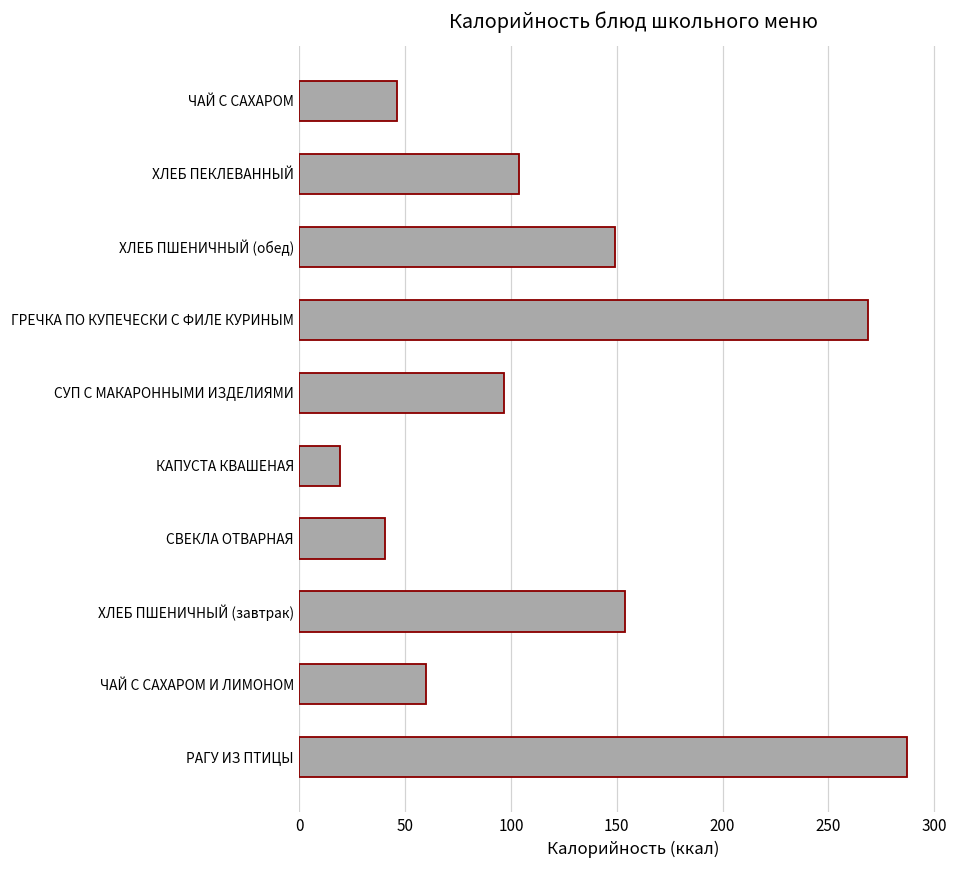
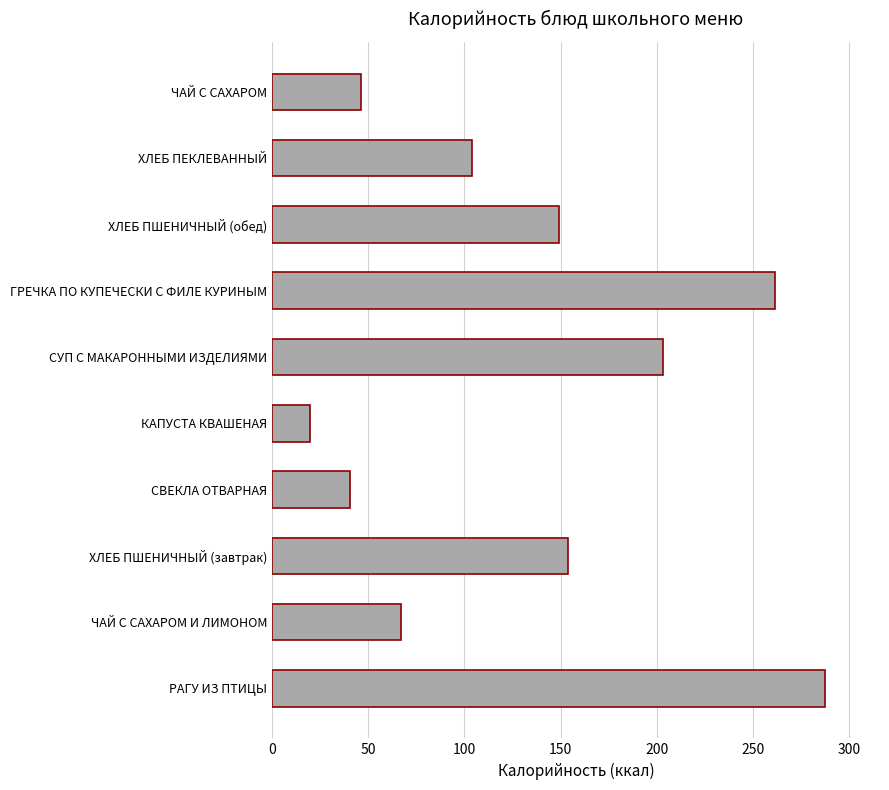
  {
    "ЧАЙ С САХАРОМ": 46,
    "ХЛЕБ ПЕКЛЕВАННЫЙ": 104,
    "ХЛЕБ ПШЕНИЧНЫЙ (обед)": 149,
-   "ГРЕЧКА ПО КУПЕЧЕСКИ С ФИЛЕ КУРИНЫМ": 269,
-   "СУП С МАКАРОННЫМИ ИЗДЕЛИЯМИ": 97,
+   "ГРЕЧКА ПО КУПЕЧЕСКИ С ФИЛЕ КУРИНЫМ": 261,
+   "СУП С МАКАРОННЫМИ ИЗДЕЛИЯМИ": 203,
    "КАПУСТА КВАШЕНАЯ": 20,
    "СВЕКЛА ОТВАРНАЯ": 41,
    "ХЛЕБ ПШЕНИЧНЫЙ (завтрак)": 154,
-   "ЧАЙ С САХАРОМ И ЛИМОНОМ": 60,
+   "ЧАЙ С САХАРОМ И ЛИМОНОМ": 67,
    "РАГУ ИЗ ПТИЦЫ": 287
  }
